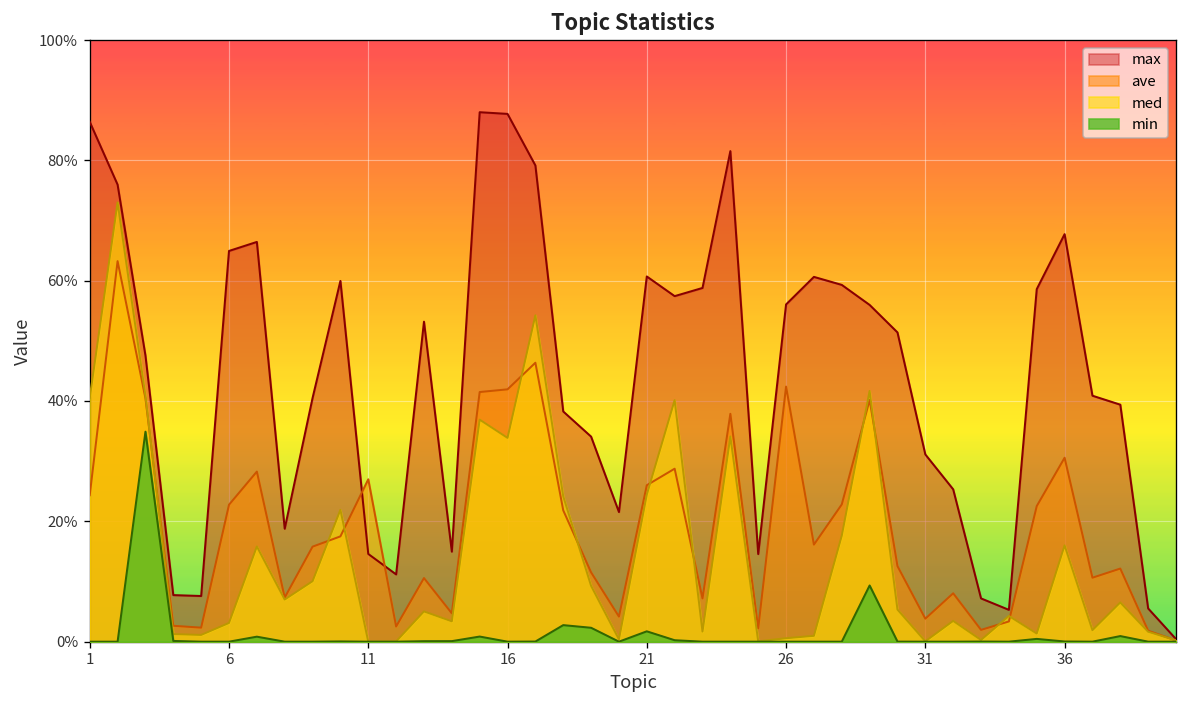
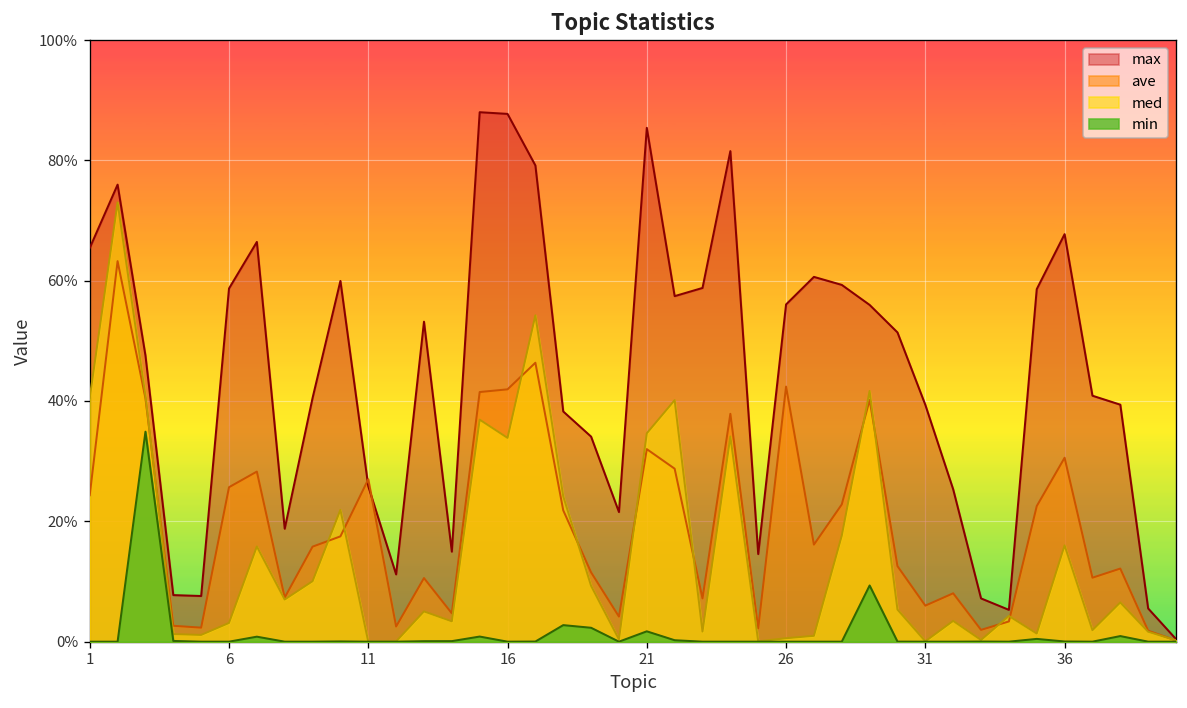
  {
    "max": {
-     "1": "86%",
-     "6": "65%",
-     "11": "15%",
+     "1": "65%",
+     "6": "59%",
+     "11": "26%",
      "16": "88%",
-     "21": "61%",
+     "21": "85%",
      "26": "56%",
-     "31": "31%",
+     "31": "39%",
      "36": "68%"
    },
    "ave": {
      "1": "24%",
-     "6": "23%",
+     "6": "26%",
      "11": "27%",
      "16": "42%",
-     "21": "26%",
+     "21": "32%",
      "26": "42%",
-     "31": "4%",
+     "31": "6%",
      "36": "31%"
    },
    "med": {
      "1": "41%",
      "6": "3%",
      "16": "34%",
-     "21": "24%",
+     "21": "35%",
      "26": "1%",
      "36": "16%"
    },
    "min": {
      "1": "0%",
      "6": "0%",
      "16": "0%",
      "21": "2%",
      "26": "0%",
      "36": "0%"
    }
  }
